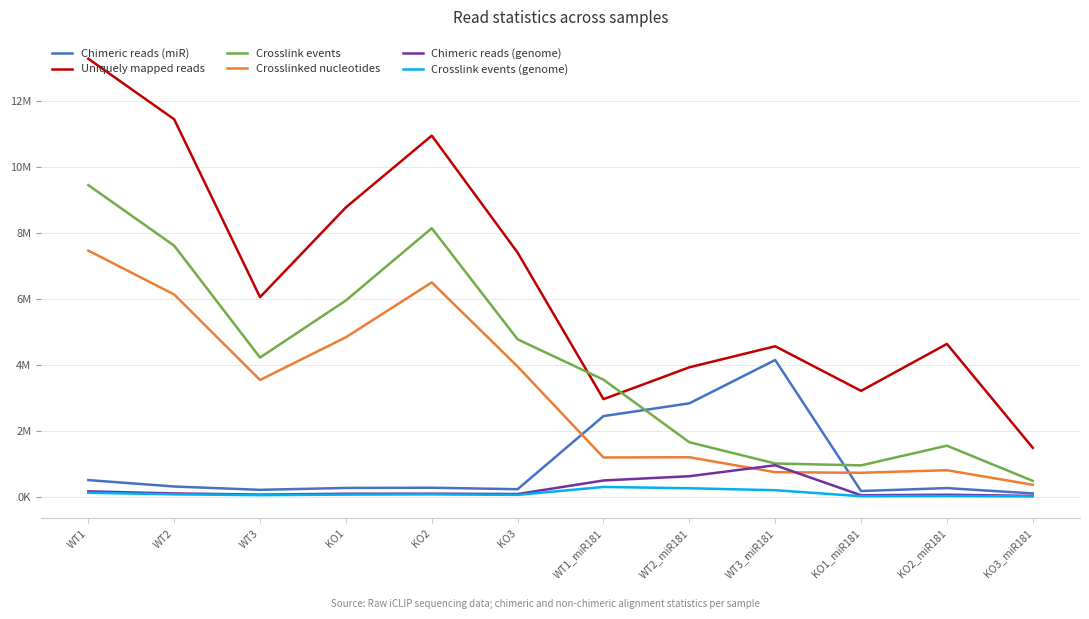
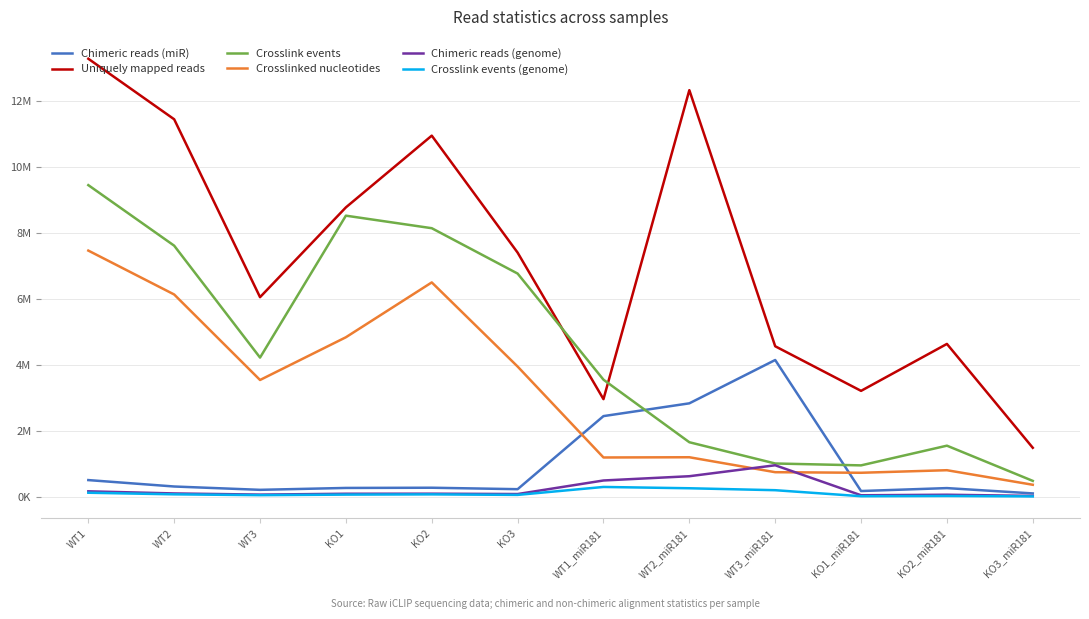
  {
    "Chimeric reads (miR)": {
      "WT1": 500000,
      "WT2": 300000,
      "WT3": 200000,
      "KO1": 300000,
      "KO2": 300000,
      "KO3": 200000,
      "WT1_miR181": 2400000,
      "WT2_miR181": 2800000,
      "WT3_miR181": 4100000,
      "KO1_miR181": 200000,
      "KO2_miR181": 300000
    },
    "Uniquely mapped reads": {
      "WT1": 13300000,
      "WT2": 11400000,
      "WT3": 6000000,
      "KO1": 8800000,
      "KO2": 10900000,
      "KO3": 7400000,
      "WT1_miR181": 3000000,
-     "WT2_miR181": 3900000,
+     "WT2_miR181": 12300000,
      "WT3_miR181": 4600000,
      "KO1_miR181": 3200000,
      "KO2_miR181": 4600000,
      "KO3_miR181": 1500000
    },
    "Crosslink events": {
      "WT1": 9400000,
      "WT2": 7600000,
      "WT3": 4200000,
-     "KO1": 5900000,
+     "KO1": 8500000,
      "KO2": 8100000,
-     "KO3": 4800000,
+     "KO3": 6800000,
      "WT1_miR181": 3500000,
      "WT2_miR181": 1600000,
      "KO1_miR181": 900000,
      "KO2_miR181": 1500000,
      "KO3_miR181": 500000
    },
    "Crosslinked nucleotides": {
      "WT1": 7500000,
      "WT2": 6100000,
      "WT3": 3500000,
      "KO1": 4800000,
      "KO2": 6500000,
      "KO3": 3900000,
      "WT1_miR181": 1200000,
      "WT2_miR181": 1200000,
      "WT3_miR181": 700000,
      "KO1_miR181": 700000,
      "KO2_miR181": 800000,
      "KO3_miR181": 400000
    },
    "Chimeric reads (genome)": {
      "WT1_miR181": 500000,
      "WT2_miR181": 600000
    },
    "Crosslink events (genome)": {
      "WT1_miR181": 300000,
      "WT2_miR181": 300000,
      "WT3_miR181": 200000
    }
  }
